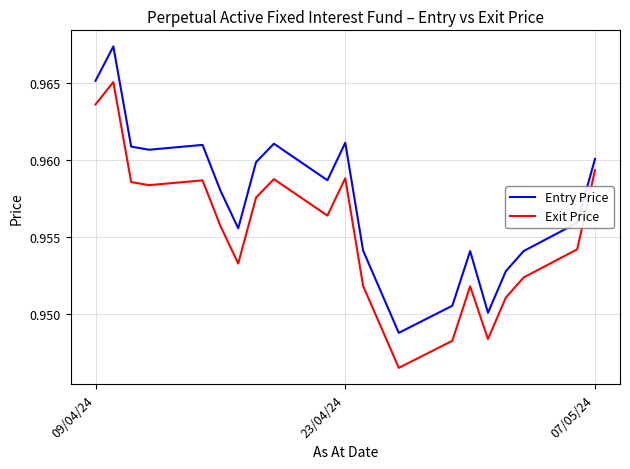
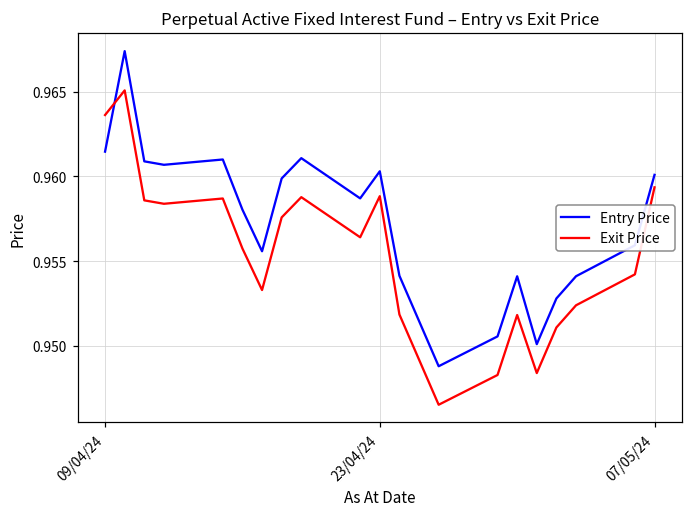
  {
    "Entry Price": {
-     "09/04/24": 0.9652,
-     "23/04/24": 0.9611,
+     "09/04/24": 0.9615,
+     "23/04/24": 0.9603,
      "07/05/24": 0.9601
    },
    "Exit Price": {
      "09/04/24": 0.9636,
      "23/04/24": 0.9588,
      "07/05/24": 0.9594
    }
  }
